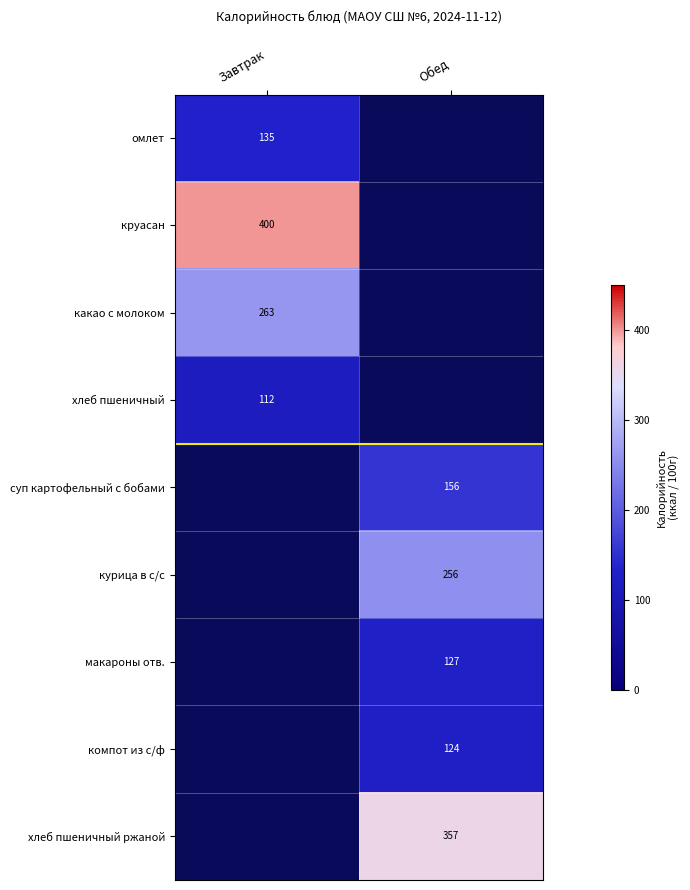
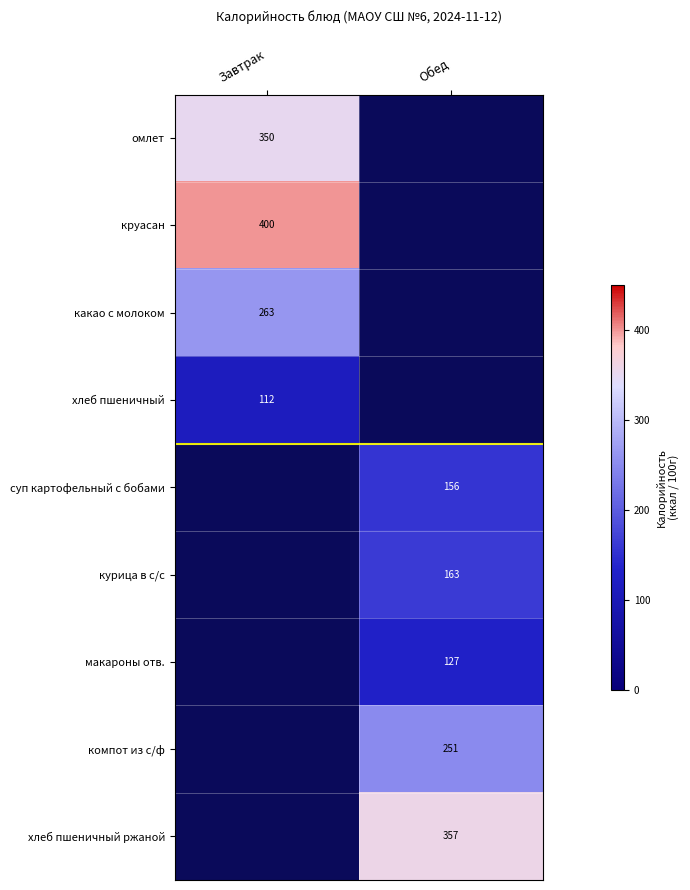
  {
    "омлет": {
-     "Завтрак": 135
+     "Завтрак": 350
    },
    "круасан": {
      "Завтрак": 400
    },
    "какао с молоком": {
      "Завтрак": 263
    },
    "хлеб пшеничный": {
      "Завтрак": 112
    },
    "суп картофельный с бобами": {
      "Обед": 156
    },
    "курица в с/с": {
-     "Обед": 256
+     "Обед": 163
    },
    "макароны отв.": {
      "Обед": 127
    },
    "компот из с/ф": {
-     "Обед": 124
+     "Обед": 251
    },
    "хлеб пшеничный ржаной": {
      "Обед": 357
    }
  }
